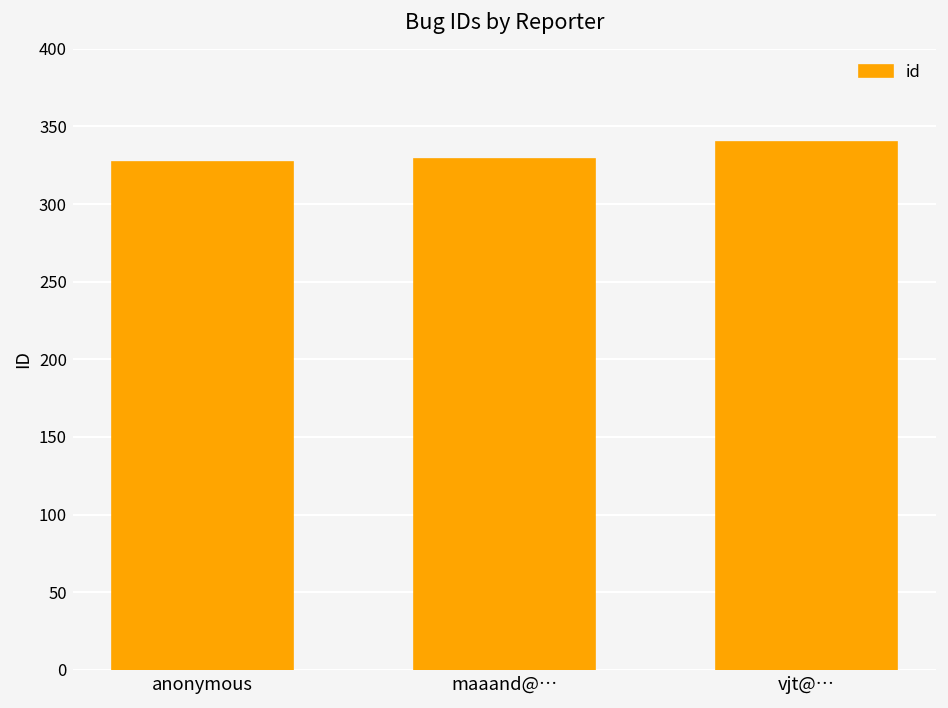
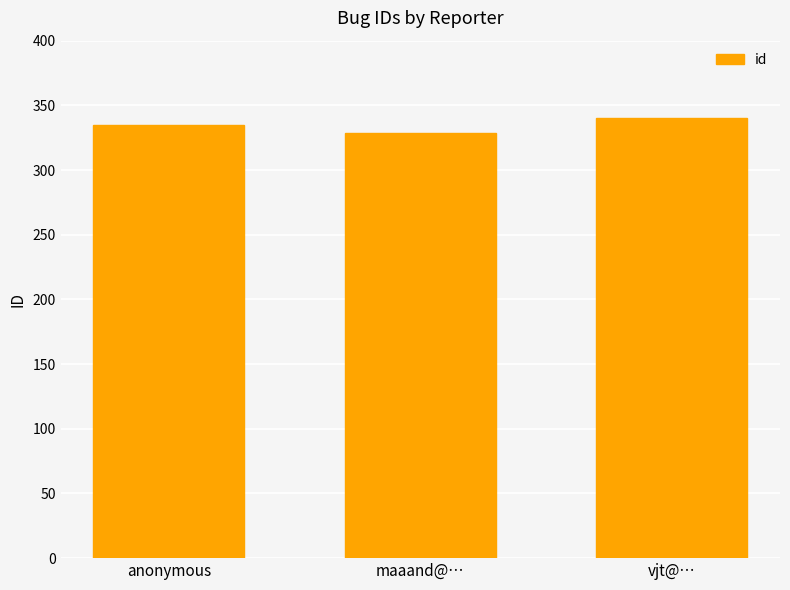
  {
-   "anonymous": 327,
+   "anonymous": 335,
    "maaand@…": 329,
    "vjt@…": 340
  }
